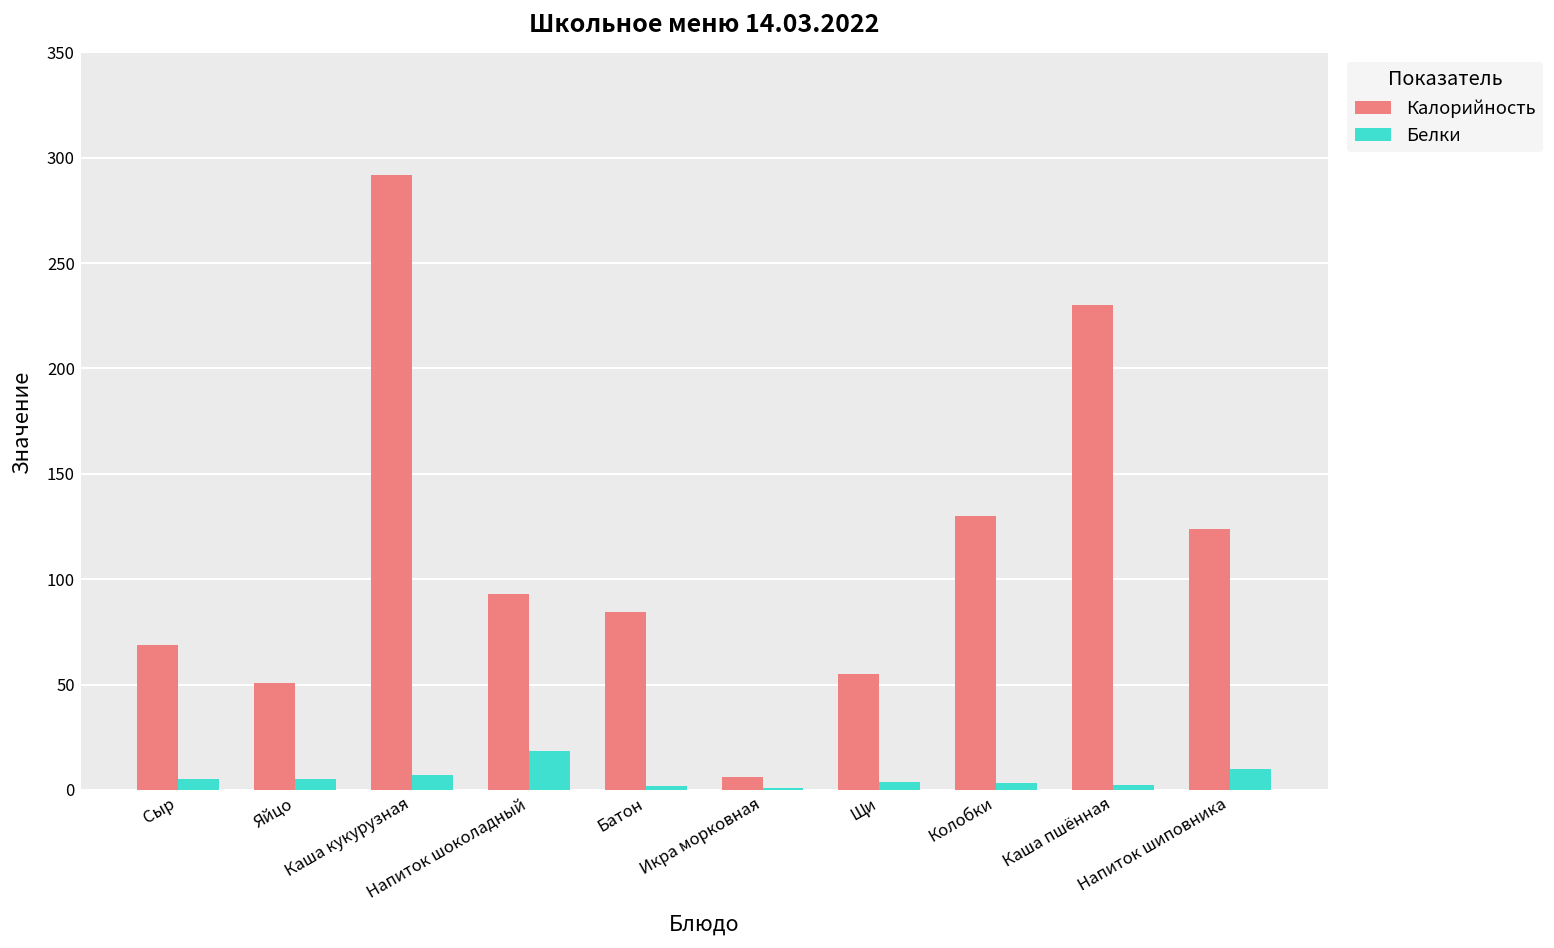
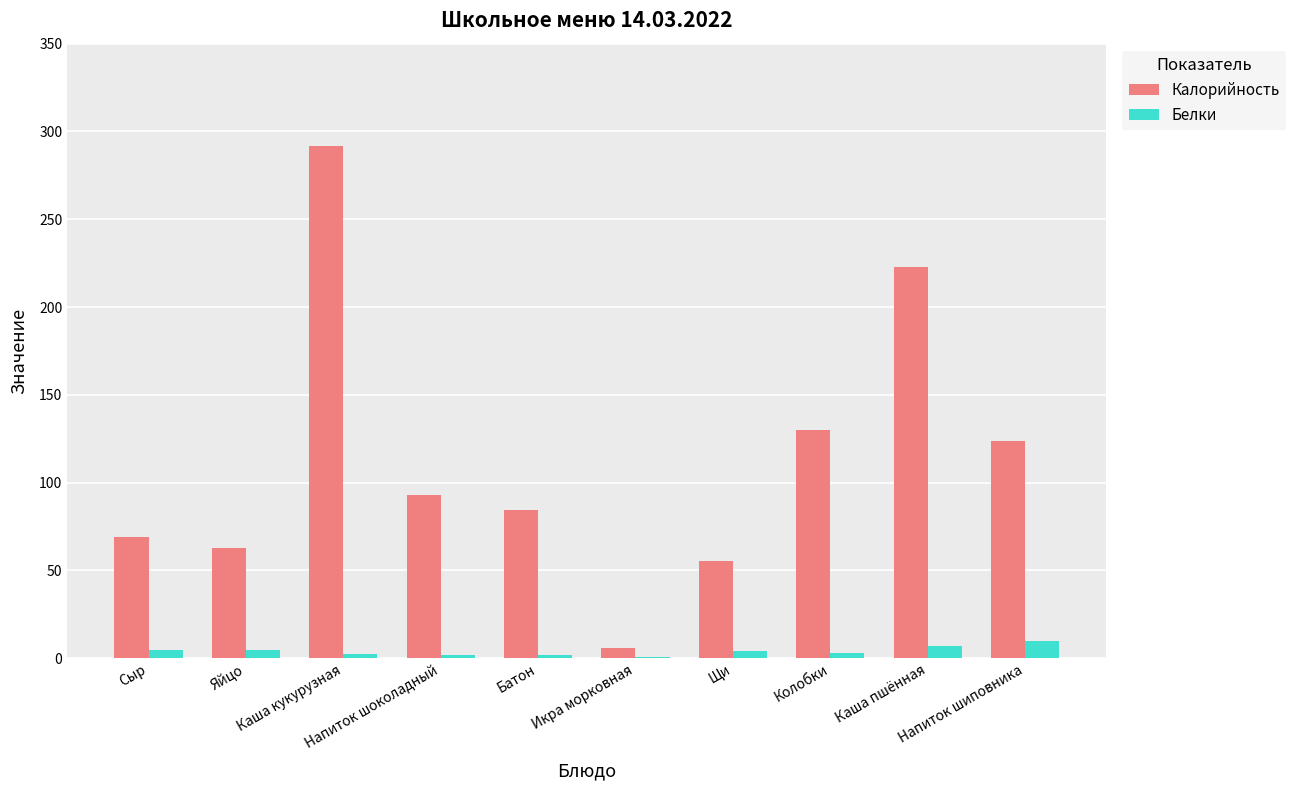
  {
    "Калорийность": {
      "Сыр": 69,
-     "Яйцо": 51,
+     "Яйцо": 63,
      "Каша кукурузная": 292,
      "Напиток шоколадный": 93,
      "Батон": 84,
      "Икра морковная": 6,
      "Щи": 55,
      "Колобки": 130,
-     "Каша пшённая": 230,
+     "Каша пшённая": 223,
      "Напиток шиповника": 124
    },
    "Белки": {
      "Сыр": 5,
      "Яйцо": 5,
-     "Каша кукурузная": 7,
-     "Напиток шоколадный": 19,
+     "Каша кукурузная": 2,
+     "Напиток шоколадный": 2,
      "Батон": 2,
      "Щи": 4,
      "Колобки": 3,
-     "Каша пшённая": 2,
+     "Каша пшённая": 7,
      "Напиток шиповника": 10
    }
  }
